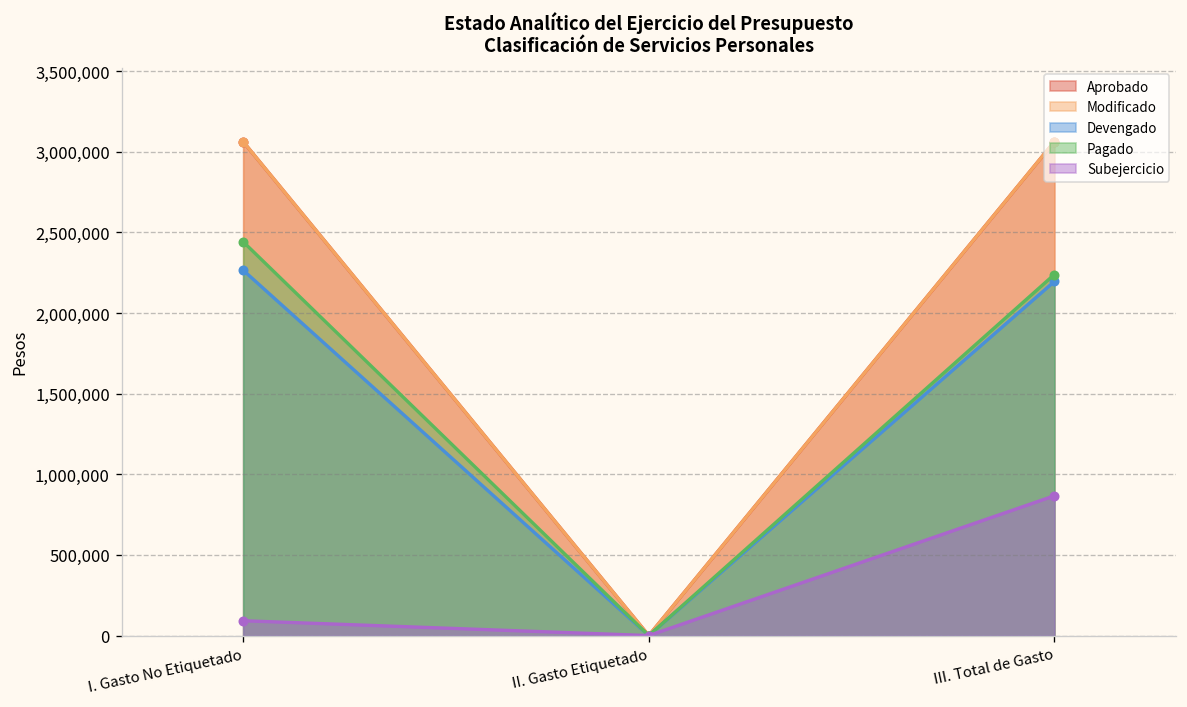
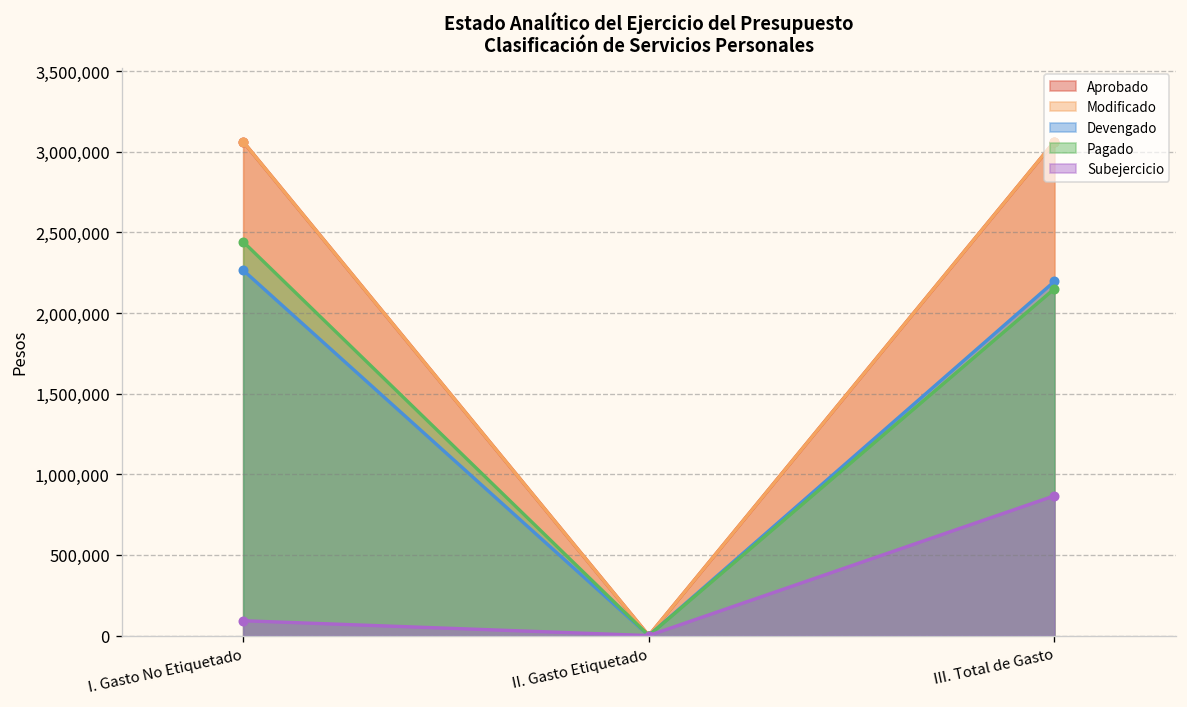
  {
    "Modificado": {
      "I. Gasto No Etiquetado": "3,060,000"
    },
    "Devengado": {
      "I. Gasto No Etiquetado": "2,270,000",
      "III. Total de Gasto": "2,200,000"
    },
    "Pagado": {
      "I. Gasto No Etiquetado": "2,440,000",
-     "III. Total de Gasto": "2,240,000"
+     "III. Total de Gasto": "2,150,000"
    },
    "Subejercicio": {
      "I. Gasto No Etiquetado": "90,000",
      "III. Total de Gasto": "870,000"
    }
  }
